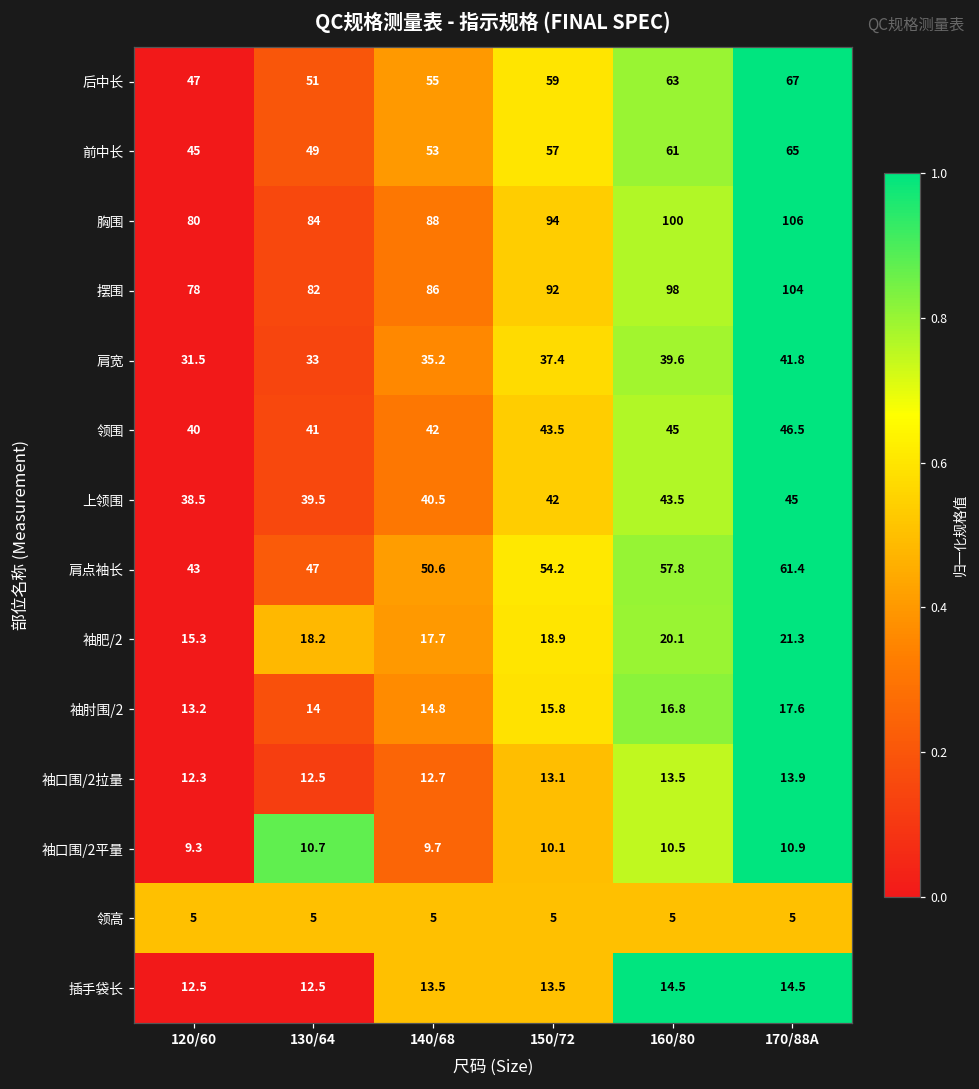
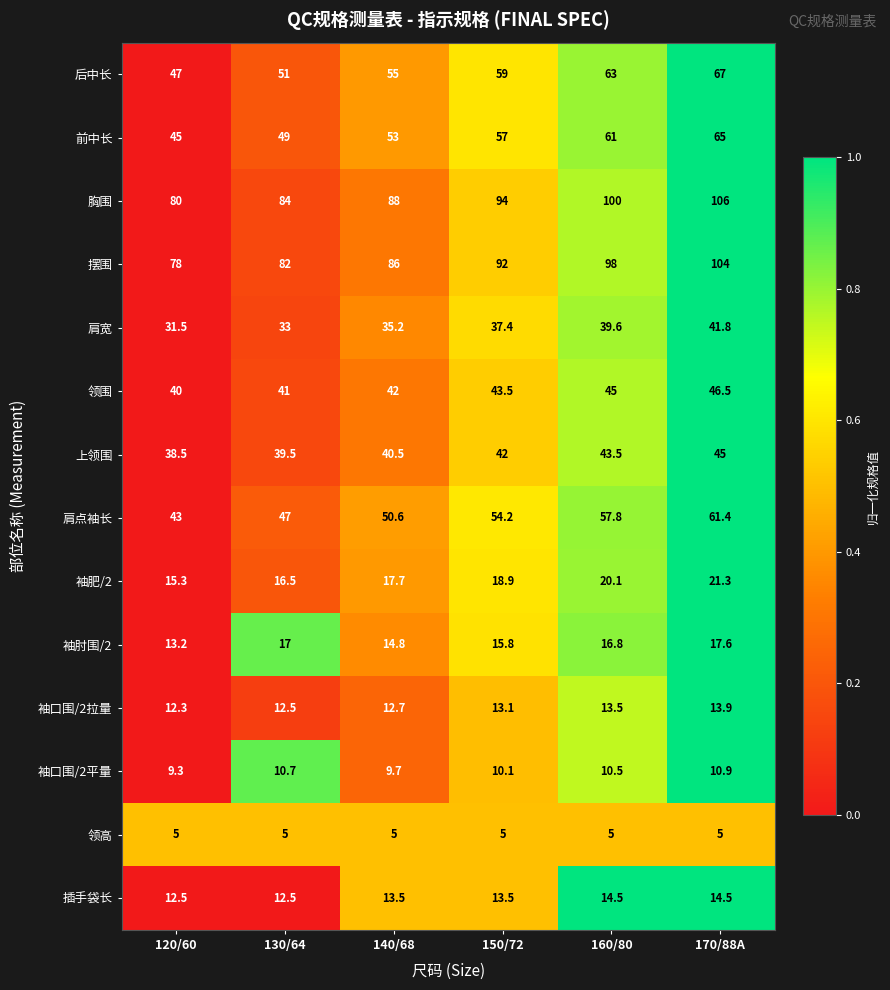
  {
    "后中长": {
      "120/60": 47,
      "130/64": 51,
      "140/68": 55,
      "150/72": 59,
      "160/80": 63,
      "170/88A": 67
    },
    "前中长": {
      "120/60": 45,
      "130/64": 49,
      "140/68": 53,
      "150/72": 57,
      "160/80": 61,
      "170/88A": 65
    },
    "胸围": {
      "120/60": 80,
      "130/64": 84,
      "140/68": 88,
      "150/72": 94,
      "160/80": 100,
      "170/88A": 106
    },
    "摆围": {
      "120/60": 78,
      "130/64": 82,
      "140/68": 86,
      "150/72": 92,
      "160/80": 98,
      "170/88A": 104
    },
    "肩宽": {
      "120/60": 31.5,
      "130/64": 33,
      "140/68": 35.2,
      "150/72": 37.4,
      "160/80": 39.6,
      "170/88A": 41.8
    },
    "领围": {
      "120/60": 40,
      "130/64": 41,
      "140/68": 42,
      "150/72": 43.5,
      "160/80": 45,
      "170/88A": 46.5
    },
    "上领围": {
      "120/60": 38.5,
      "130/64": 39.5,
      "140/68": 40.5,
      "150/72": 42,
      "160/80": 43.5,
      "170/88A": 45
    },
    "肩点袖长": {
      "120/60": 43,
      "130/64": 47,
      "140/68": 50.6,
      "150/72": 54.2,
      "160/80": 57.8,
      "170/88A": 61.4
    },
    "袖肥/2": {
      "120/60": 15.3,
-     "130/64": 18.2,
+     "130/64": 16.5,
      "140/68": 17.7,
      "150/72": 18.9,
      "160/80": 20.1,
      "170/88A": 21.3
    },
    "袖肘围/2": {
      "120/60": 13.2,
-     "130/64": 14,
+     "130/64": 17,
      "140/68": 14.8,
      "150/72": 15.8,
      "160/80": 16.8,
      "170/88A": 17.6
    },
    "袖口围/2拉量": {
      "120/60": 12.3,
      "130/64": 12.5,
      "140/68": 12.7,
      "150/72": 13.1,
      "160/80": 13.5,
      "170/88A": 13.9
    },
    "袖口围/2平量": {
      "120/60": 9.3,
      "130/64": 10.7,
      "140/68": 9.7,
      "150/72": 10.1,
      "160/80": 10.5,
      "170/88A": 10.9
    },
    "领高": {
      "120/60": 5,
      "130/64": 5,
      "140/68": 5,
      "150/72": 5,
      "160/80": 5,
      "170/88A": 5
    },
    "插手袋长": {
      "120/60": 12.5,
      "130/64": 12.5,
      "140/68": 13.5,
      "150/72": 13.5,
      "160/80": 14.5,
      "170/88A": 14.5
    }
  }
